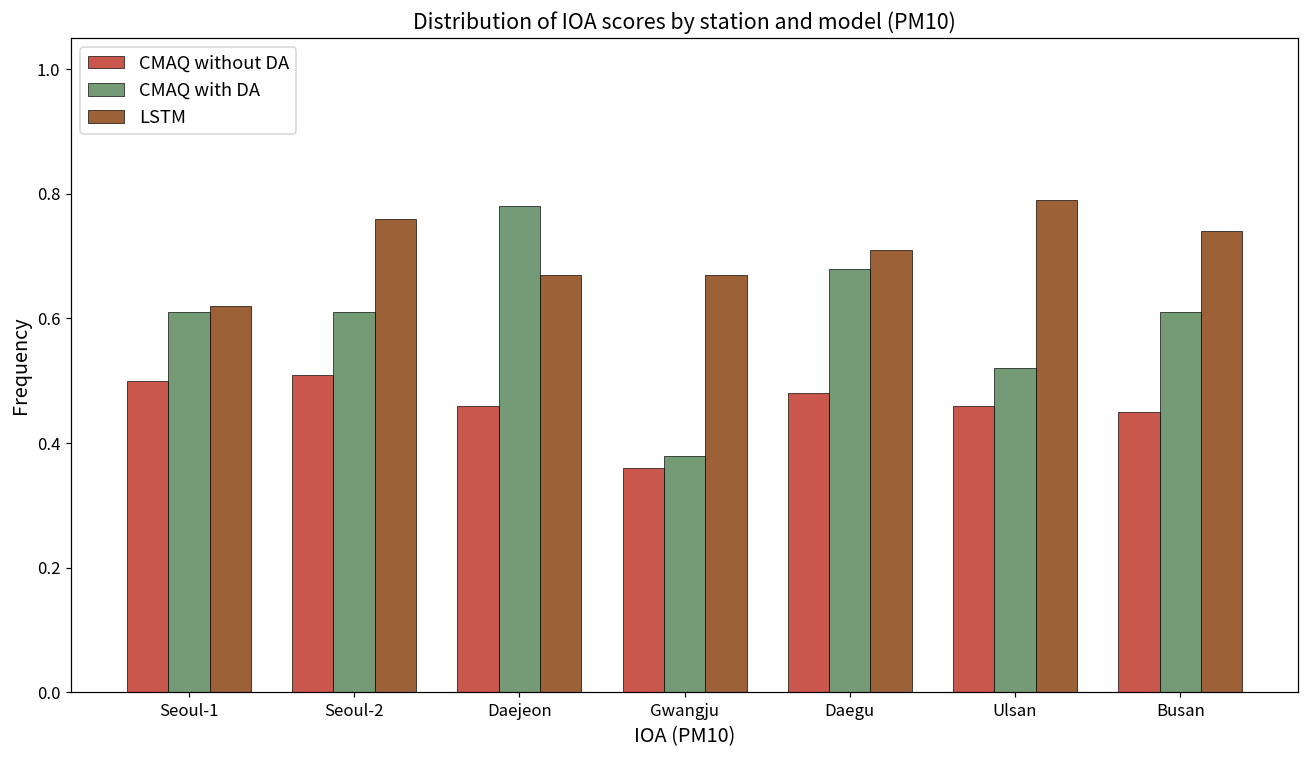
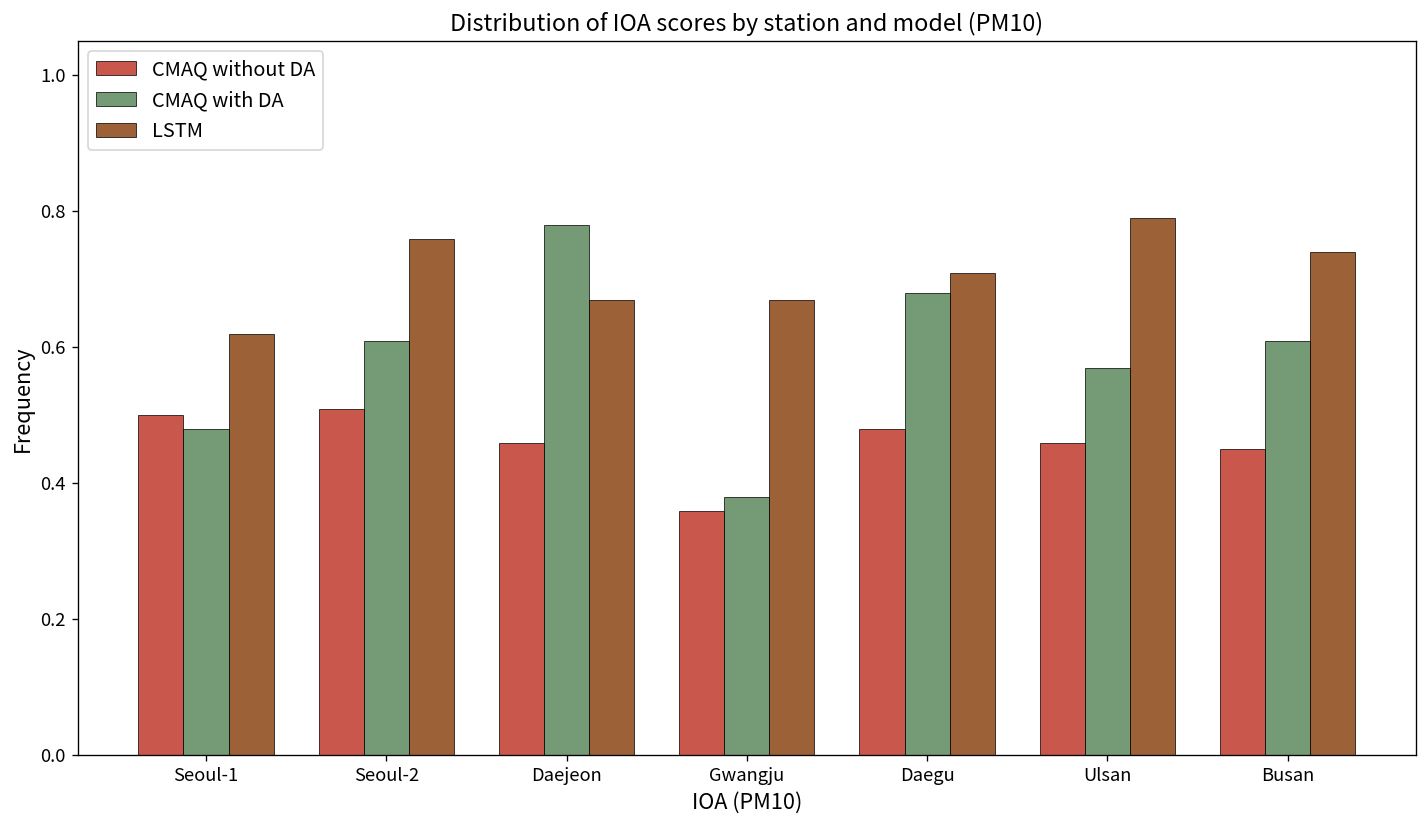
  {
    "CMAQ with DA": {
-     "Seoul-1": 0.61,
+     "Seoul-1": 0.48,
      "Seoul-2": 0.61,
      "Daejeon": 0.78,
      "Gwangju": 0.38,
      "Daegu": 0.68,
-     "Ulsan": 0.52,
+     "Ulsan": 0.57,
      "Busan": 0.61
    }
  }
